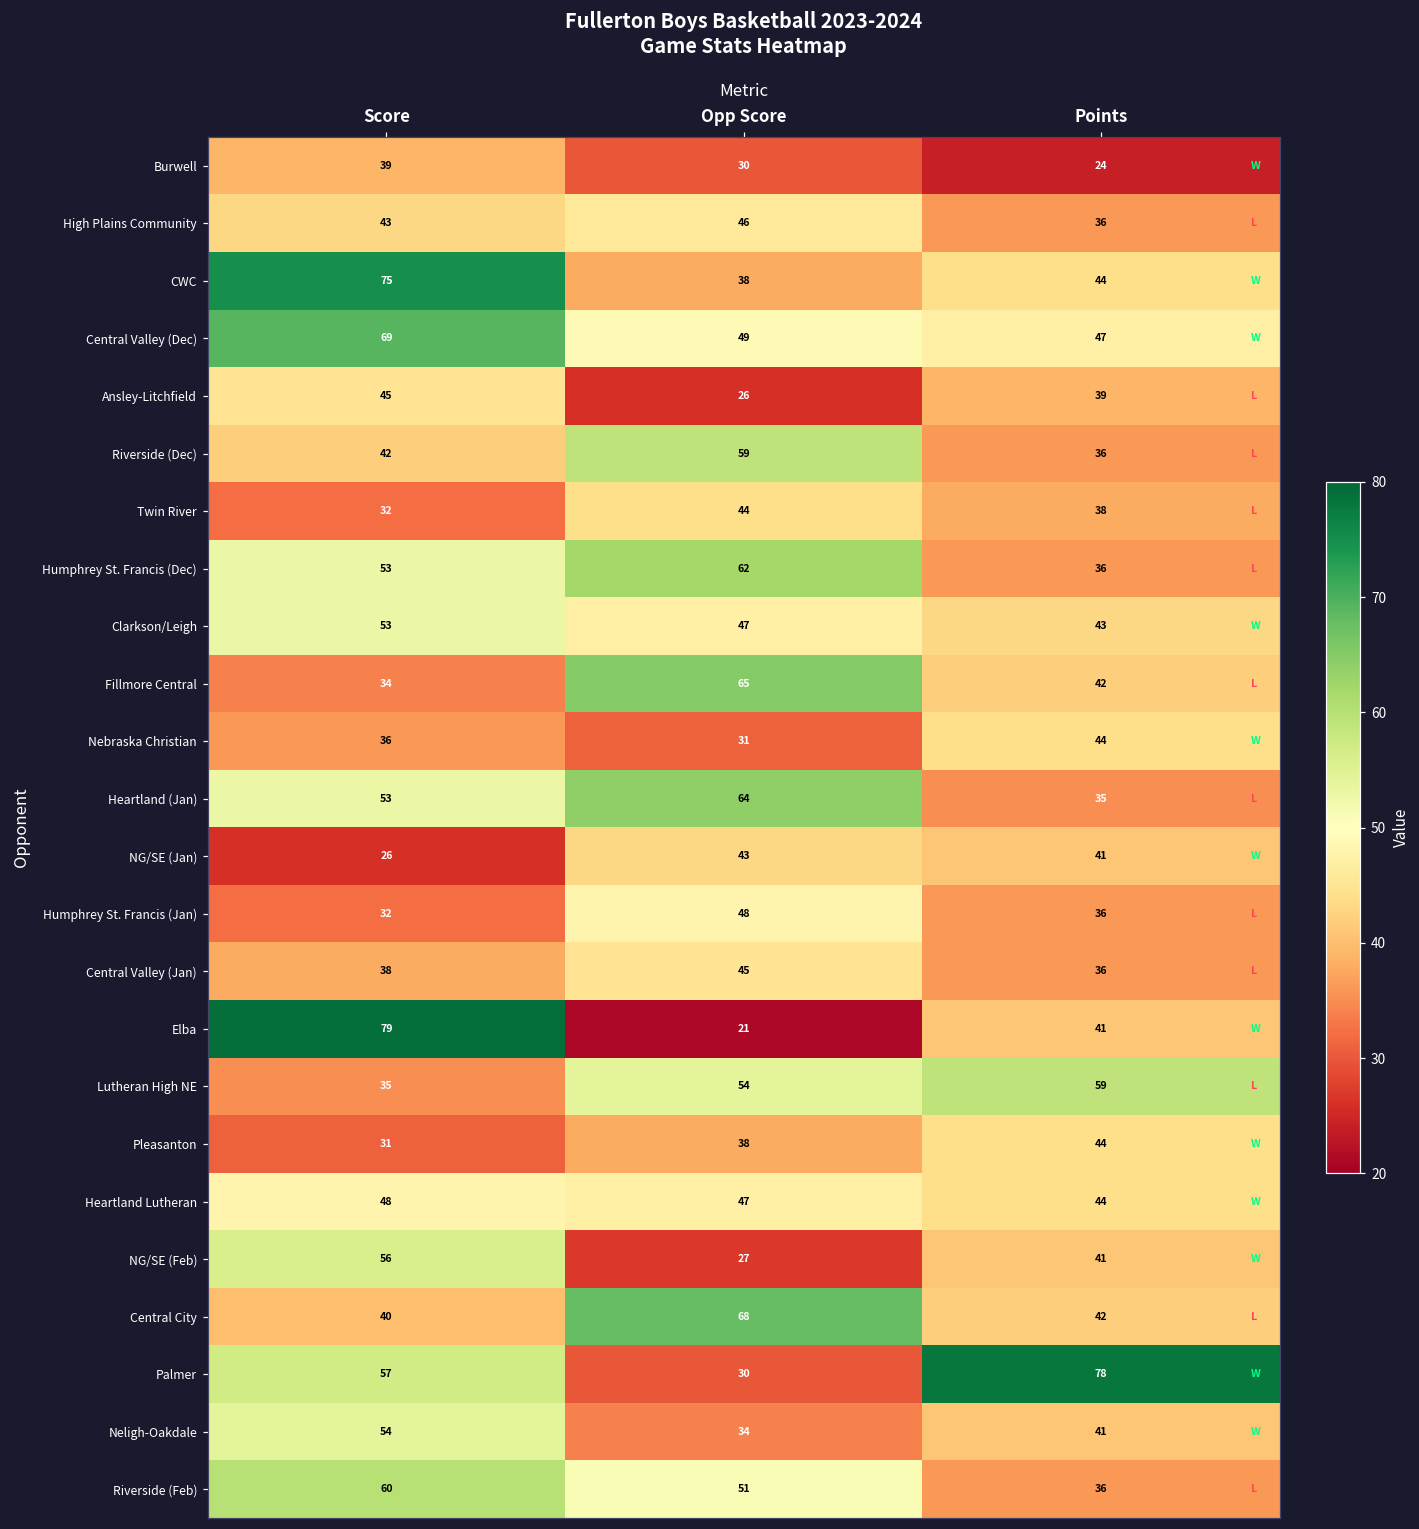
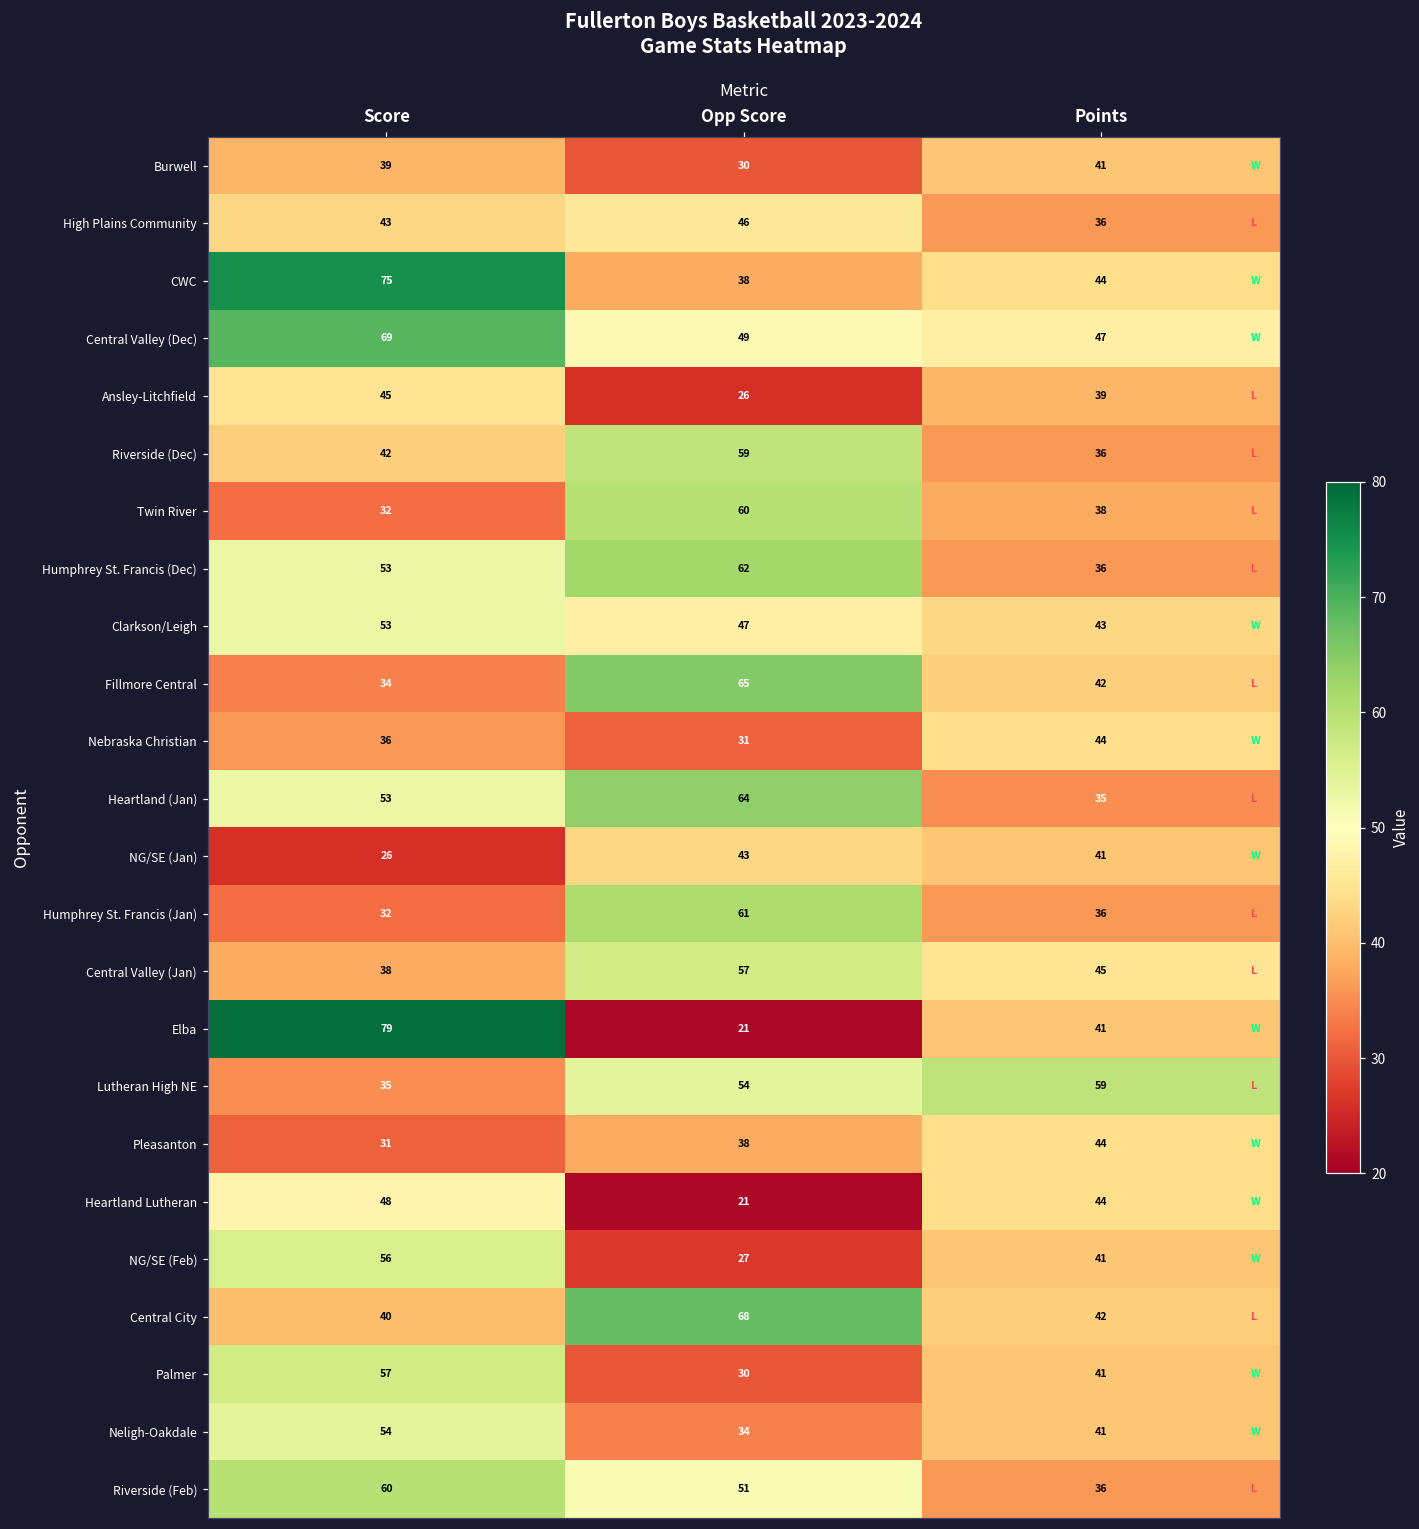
  {
    "Burwell": {
      "Score": 39,
      "Opp Score": 30,
-     "Points": 24
+     "Points": 41
    },
    "High Plains Community": {
      "Score": 43,
      "Opp Score": 46
    },
    "CWC": {
      "Score": 75,
      "Opp Score": 38
    },
    "Central Valley (Dec)": {
      "Score": 69,
      "Opp Score": 49
    },
    "Ansley-Litchfield": {
      "Score": 45,
      "Opp Score": 26
    },
    "Riverside (Dec)": {
      "Score": 42,
      "Opp Score": 59
    },
    "Twin River": {
      "Score": 32,
-     "Opp Score": 44
+     "Opp Score": 60
    },
    "Humphrey St. Francis (Dec)": {
      "Score": 53,
      "Opp Score": 62
    },
    "Clarkson/Leigh": {
      "Score": 53,
      "Opp Score": 47
    },
    "Fillmore Central": {
      "Score": 34,
      "Opp Score": 65
    },
    "Nebraska Christian": {
      "Score": 36,
      "Opp Score": 31
    },
    "Heartland (Jan)": {
      "Score": 53,
      "Opp Score": 64
    },
    "NG/SE (Jan)": {
      "Score": 26,
      "Opp Score": 43
    },
    "Humphrey St. Francis (Jan)": {
      "Score": 32,
-     "Opp Score": 48
+     "Opp Score": 61
    },
    "Central Valley (Jan)": {
      "Score": 38,
-     "Opp Score": 45,
-     "Points": 36
+     "Opp Score": 57,
+     "Points": 45
    },
    "Elba": {
      "Score": 79,
      "Opp Score": 21
    },
    "Lutheran High NE": {
      "Score": 35,
      "Opp Score": 54
    },
    "Pleasanton": {
      "Score": 31,
      "Opp Score": 38
    },
    "Heartland Lutheran": {
      "Score": 48,
-     "Opp Score": 47
+     "Opp Score": 21
    },
    "NG/SE (Feb)": {
      "Score": 56,
      "Opp Score": 27
    },
    "Central City": {
      "Score": 40,
      "Opp Score": 68
    },
    "Palmer": {
      "Score": 57,
      "Opp Score": 30,
-     "Points": 78
+     "Points": 41
    },
    "Neligh-Oakdale": {
      "Score": 54,
      "Opp Score": 34
    },
    "Riverside (Feb)": {
      "Score": 60,
      "Opp Score": 51
    }
  }
